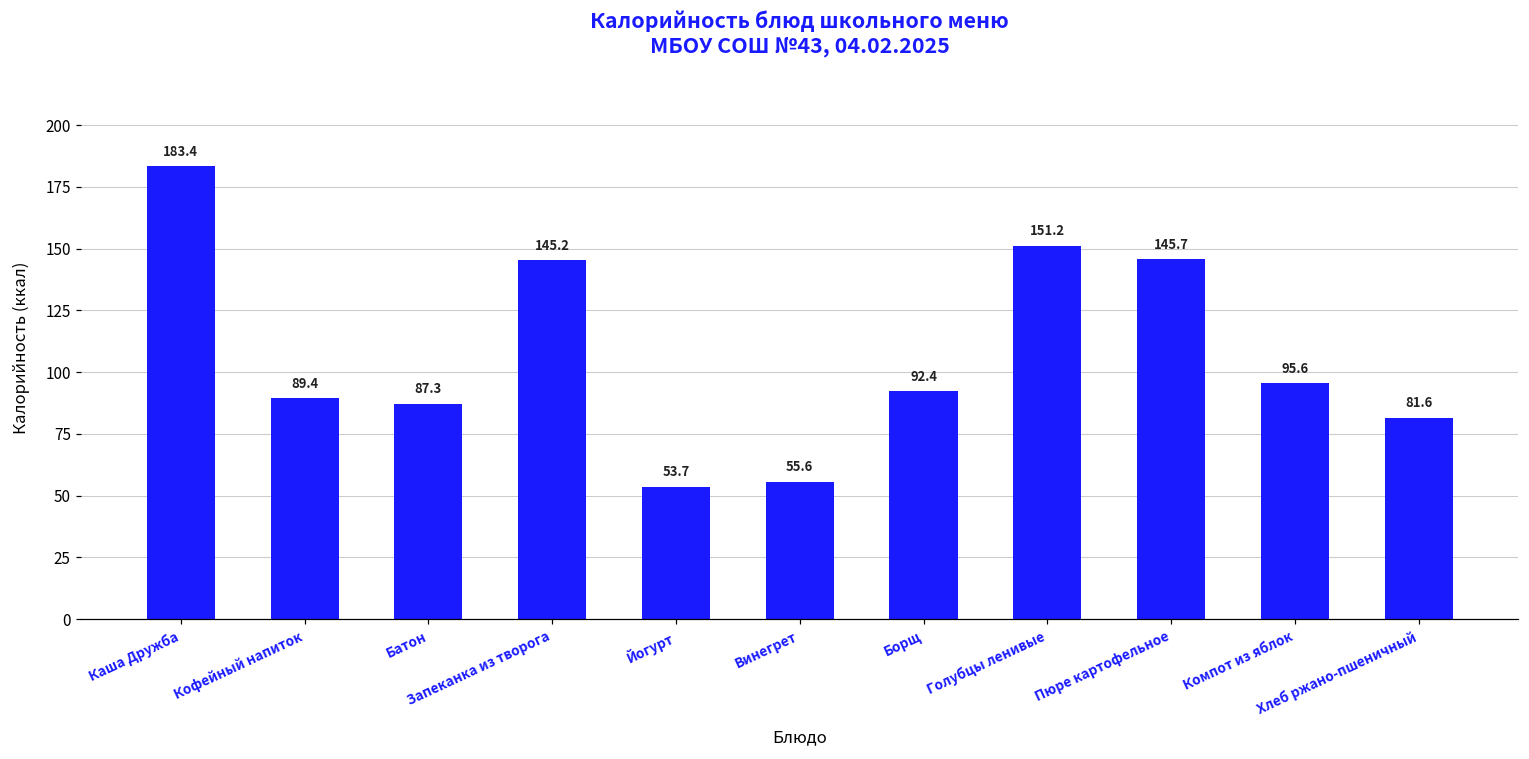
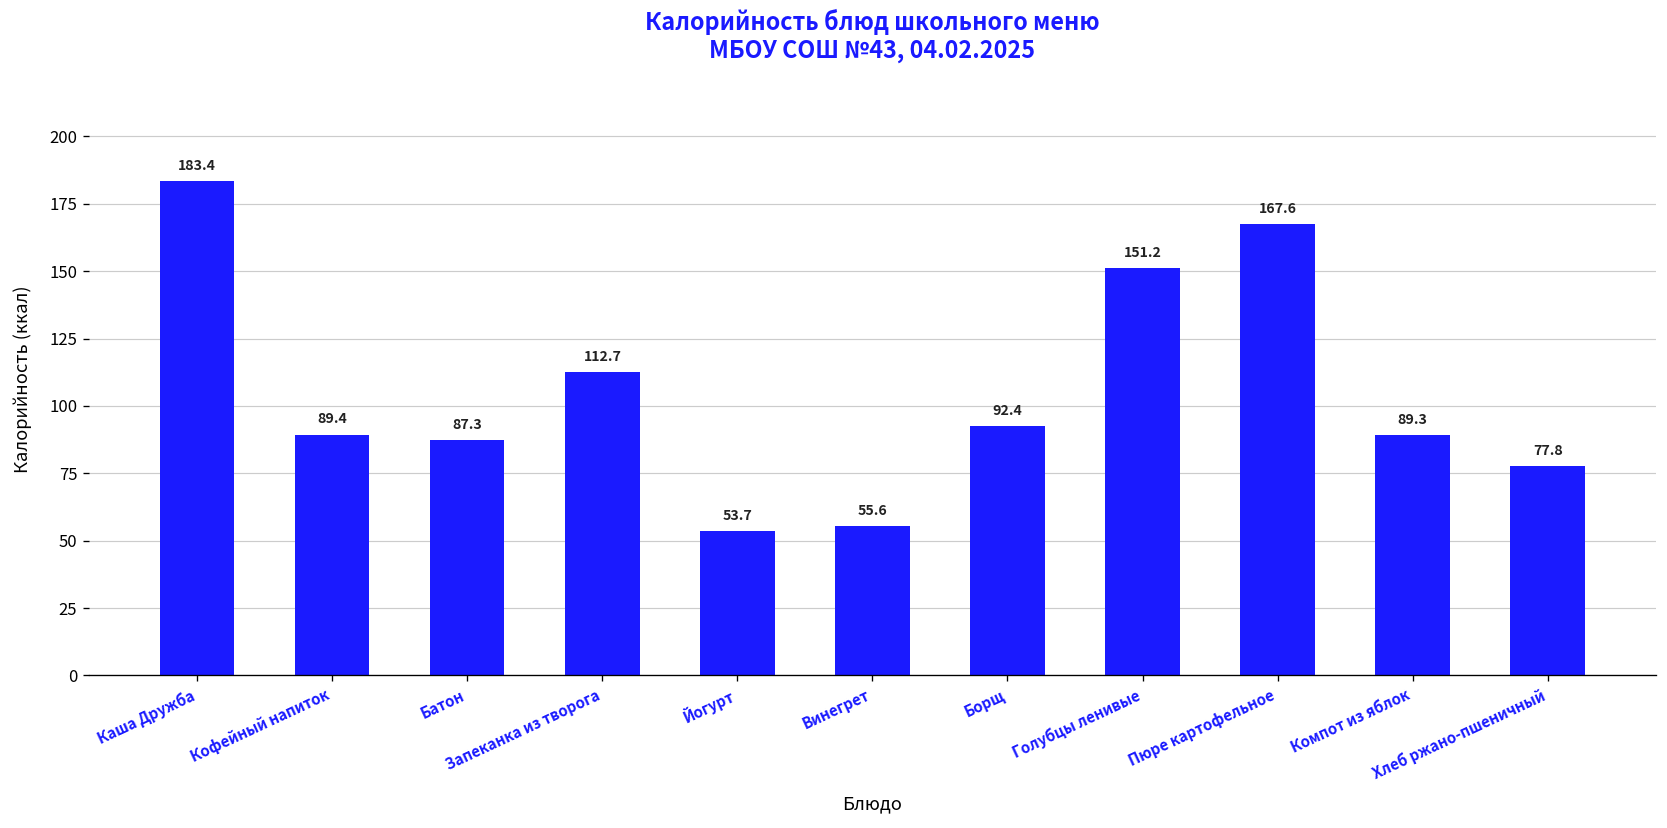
  {
    "Каша Дружба": 183.4,
    "Кофейный напиток": 89.4,
    "Батон": 87.3,
-   "Запеканка из творога": 145.2,
+   "Запеканка из творога": 112.7,
    "Йогурт": 53.7,
    "Винегрет": 55.6,
    "Борщ": 92.4,
    "Голубцы ленивые": 151.2,
-   "Пюре картофельное": 145.7,
-   "Компот из яблок": 95.6,
-   "Хлеб ржано-пшеничный": 81.6
+   "Пюре картофельное": 167.6,
+   "Компот из яблок": 89.3,
+   "Хлеб ржано-пшеничный": 77.8
  }
